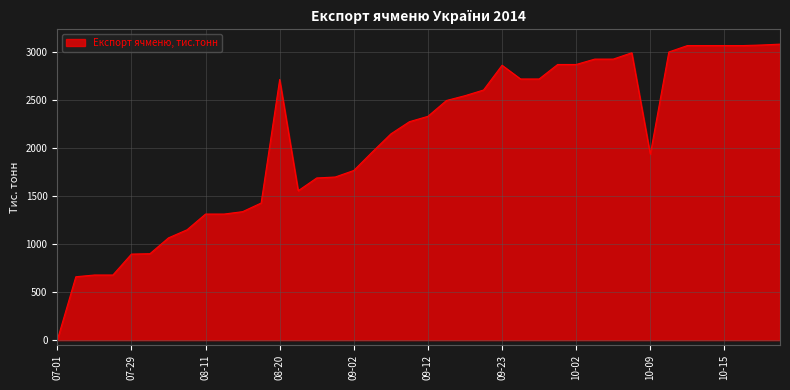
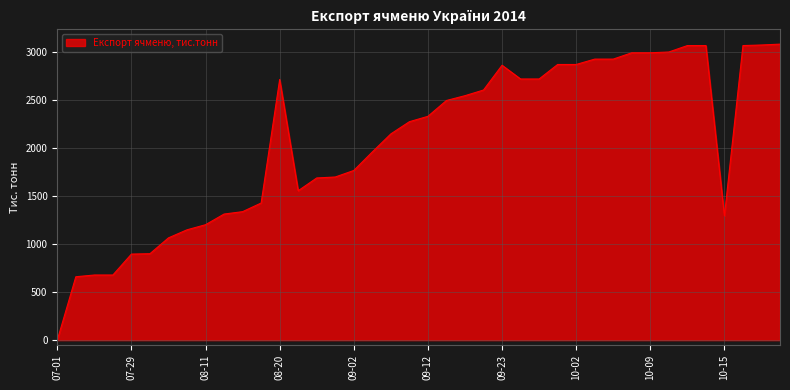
  {
    "07-01": 0,
    "07-29": 900,
-   "08-11": 1300,
+   "08-11": 1200,
    "08-20": 2700,
    "09-02": 1800,
    "09-12": 2300,
    "09-23": 2900,
    "10-02": 2900,
-   "10-09": 1900,
-   "10-15": 3100
+   "10-09": 3000,
+   "10-15": 1300
  }
